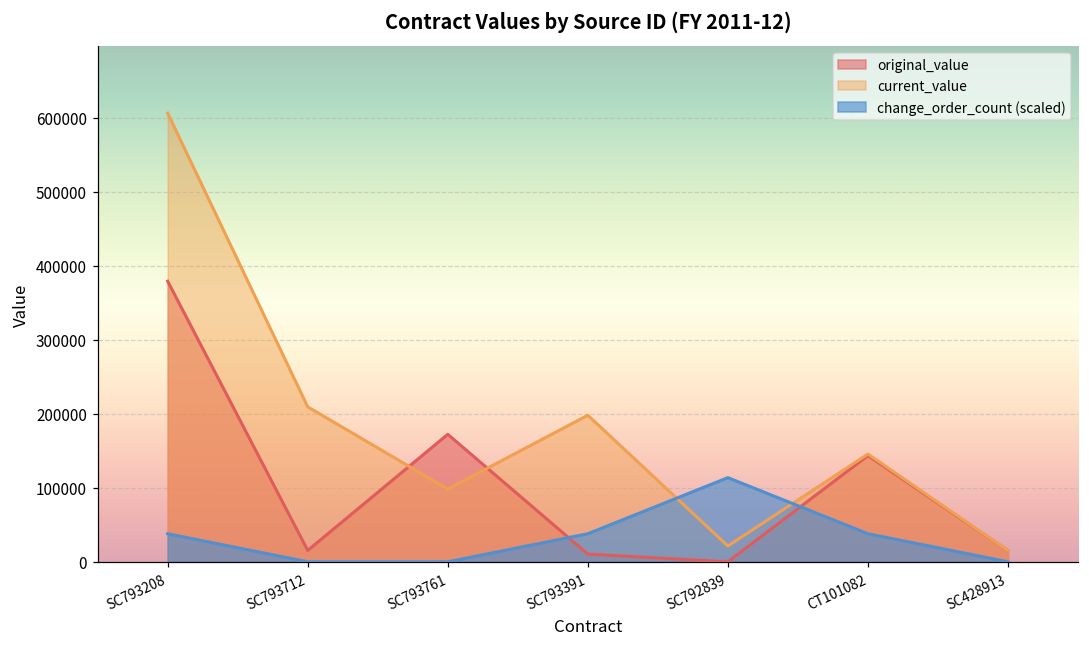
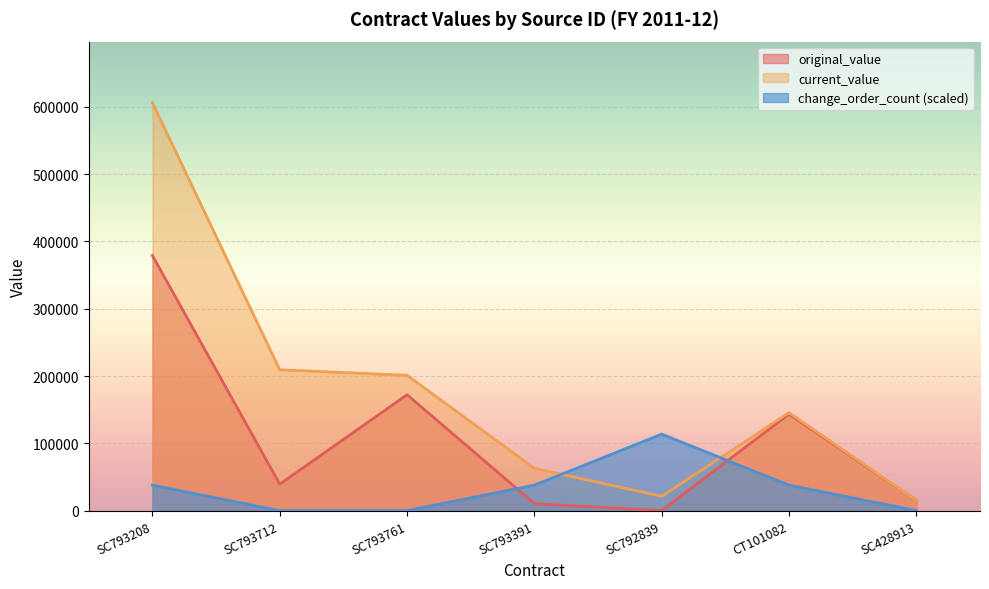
  {
    "original_value": {
      "SC793208": 380000,
-     "SC793712": 20000,
+     "SC793712": 40000,
      "SC793761": 170000,
      "SC793391": 10000,
      "SC792839": 0
    },
    "current_value": {
      "SC793208": 610000,
      "SC793712": 210000,
-     "SC793761": 100000,
-     "SC793391": 200000,
+     "SC793761": 200000,
+     "SC793391": 60000,
      "SC792839": 20000
    },
    "change_order_count (scaled)": {
      "SC793208": 40000,
      "SC793712": 0,
      "SC793761": 0,
      "SC793391": 40000,
      "SC792839": 110000,
      "CT101082": 40000,
      "SC428913": 0
    }
  }
